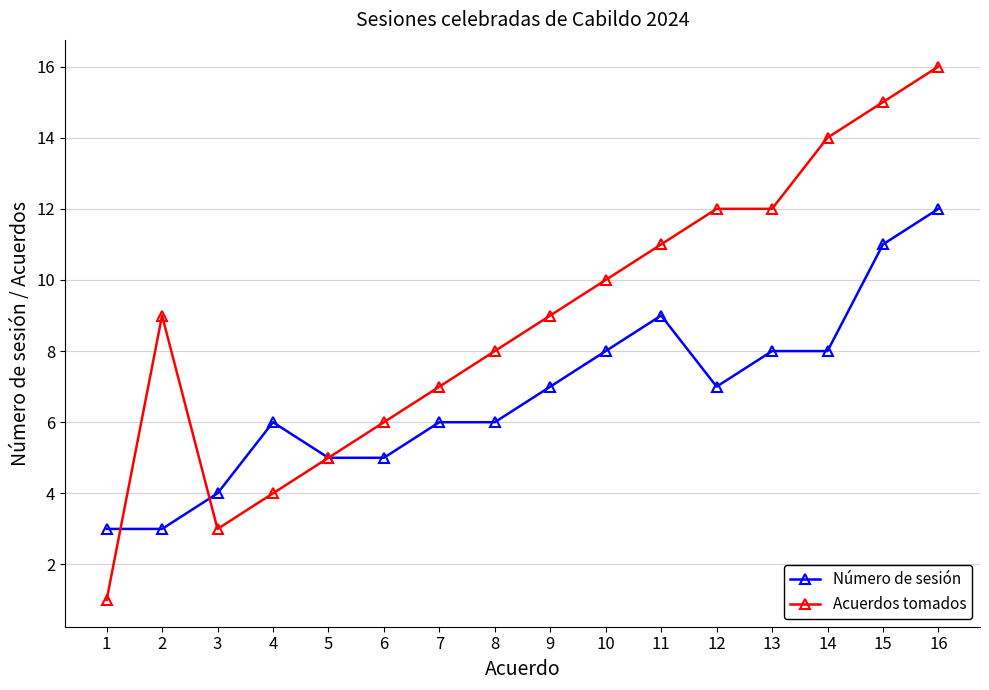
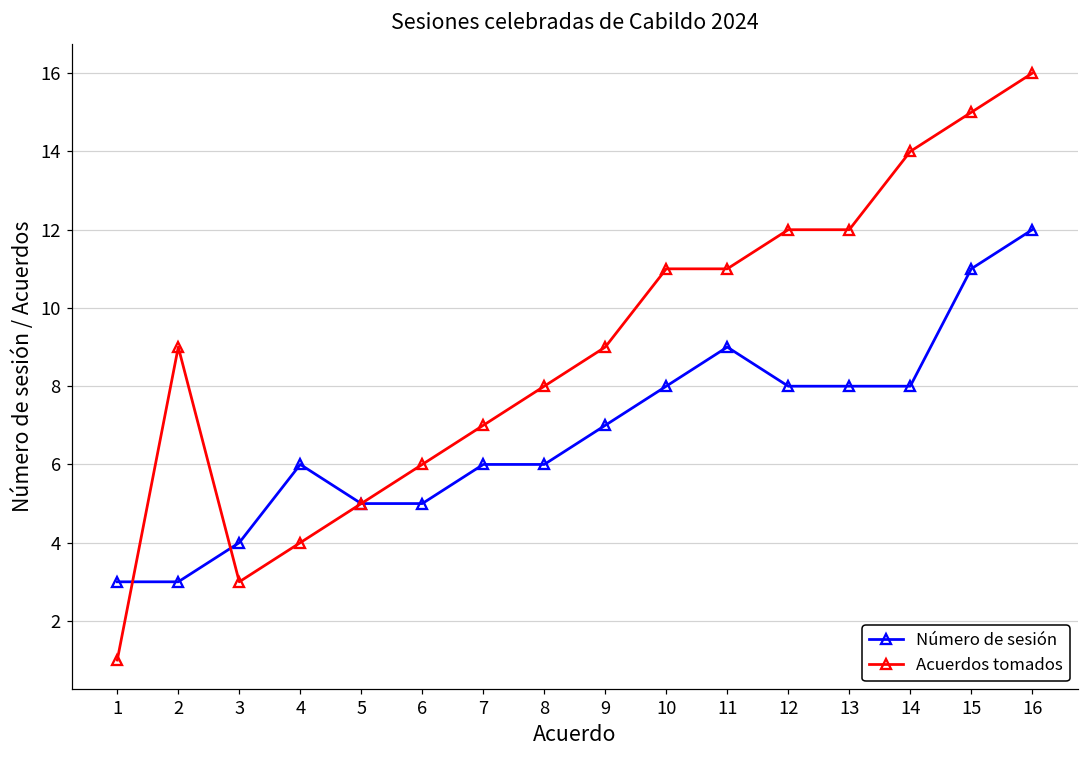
  {
    "Número de sesión": {
      "1": 3,
      "2": 3,
      "3": 4,
      "4": 6,
      "6": 5,
      "7": 6,
      "8": 6,
      "9": 7,
      "10": 8,
      "11": 9,
-     "12": 7,
+     "12": 8,
      "13": 8,
      "14": 8,
      "15": 11,
      "16": 12
    },
    "Acuerdos tomados": {
      "1": 1,
      "2": 9,
      "3": 3,
      "4": 4,
      "6": 6,
      "7": 7,
      "8": 8,
      "9": 9,
-     "10": 10,
+     "10": 11,
      "11": 11,
      "12": 12,
      "13": 12,
      "14": 14,
      "15": 15,
      "16": 16
    }
  }
